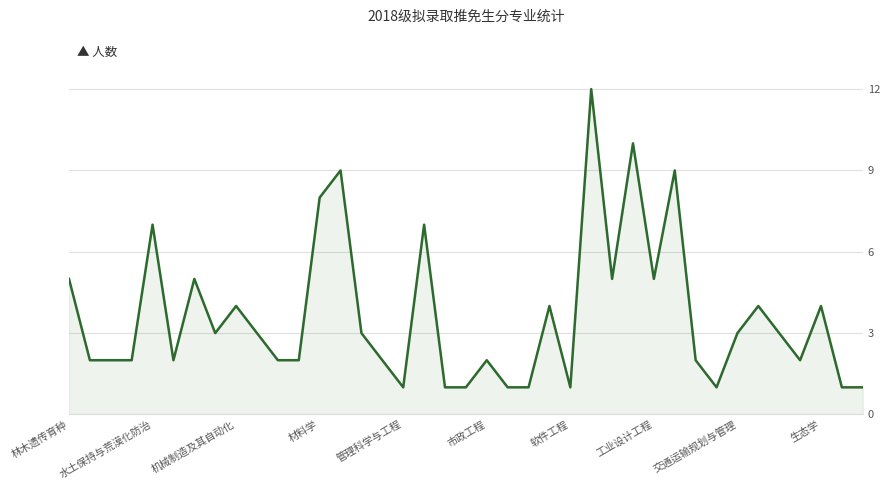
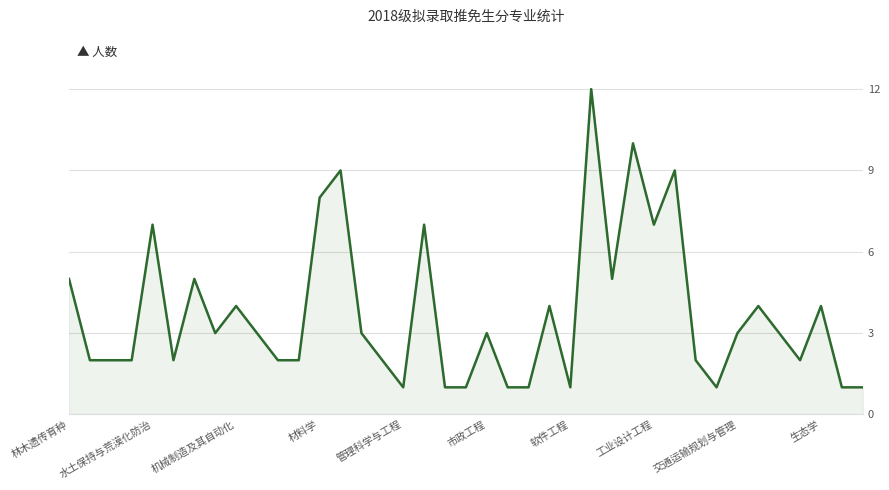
  {
    "林木遗传育种": 5,
    "水土保持与荒漠化防治": 7,
    "机械制造及其自动化": 4,
    "材料学": 8,
    "管理科学与工程": 1,
-   "市政工程": 2,
+   "市政工程": 3,
    "软件工程": 1,
-   "工业设计工程": 5,
+   "工业设计工程": 7,
    "交通运输规划与管理": 3,
    "生态学": 4
  }
